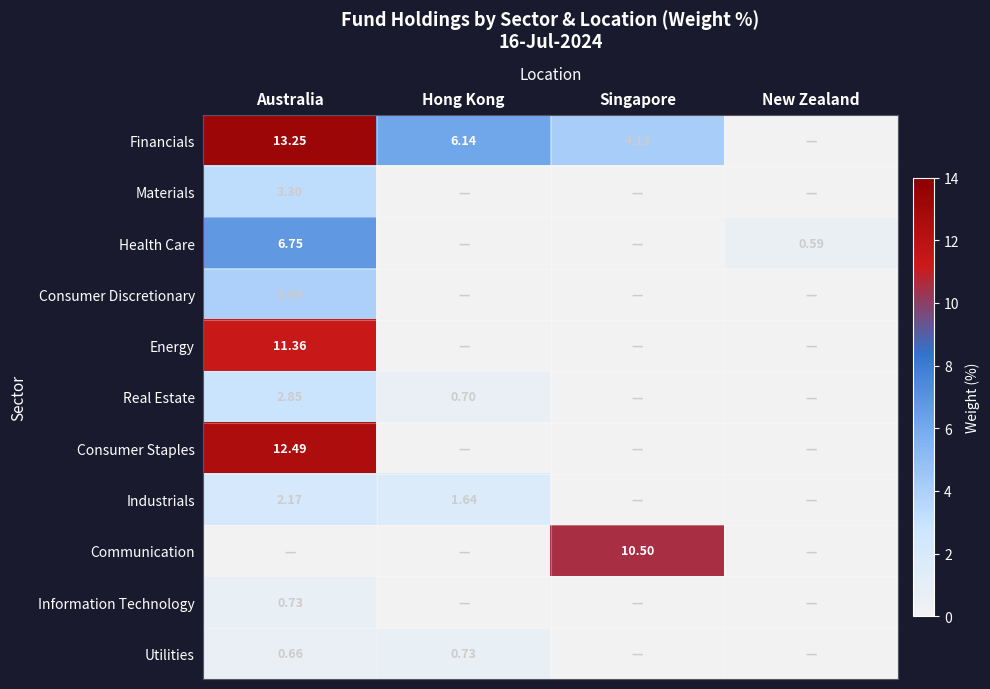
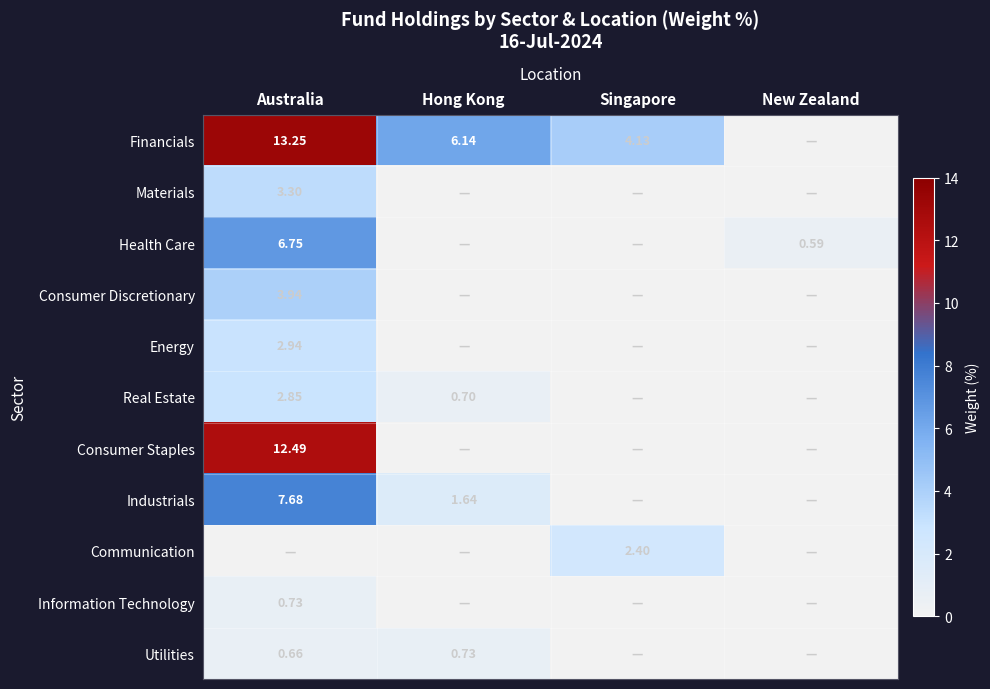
  {
    "Financials": {
      "Australia": 13.25,
      "Hong Kong": 6.14
    },
    "Materials": {
      "Australia": 3.30
    },
    "Health Care": {
      "Australia": 6.75
    },
    "Energy": {
-     "Australia": 11.36
+     "Australia": 2.94
    },
    "Real Estate": {
      "Australia": 2.85
    },
    "Consumer Staples": {
      "Australia": 12.49
    },
    "Industrials": {
-     "Australia": 2.17
+     "Australia": 7.68
    },
    "Communication": {
-     "Singapore": 10.50
+     "Singapore": 2.40
    }
  }
